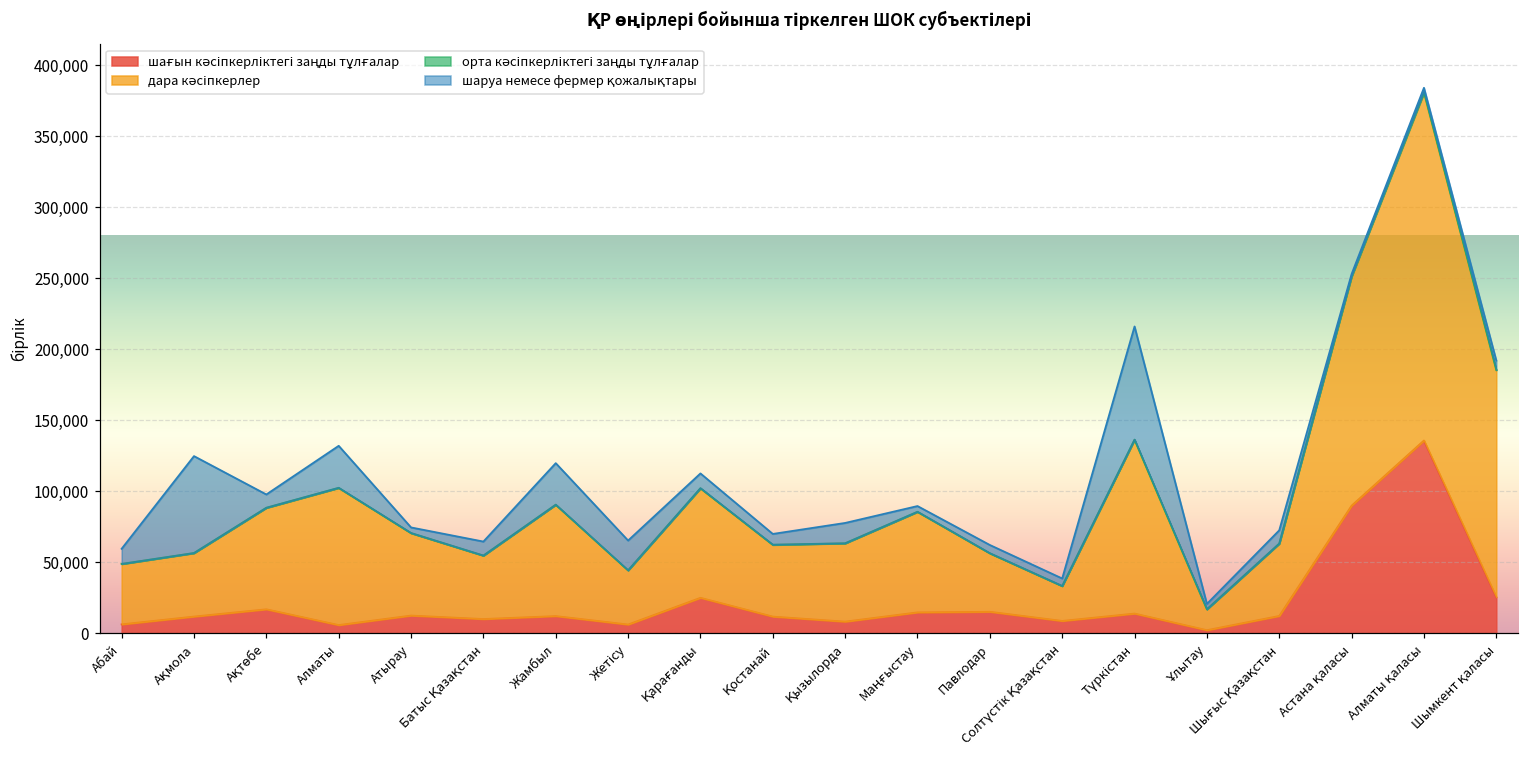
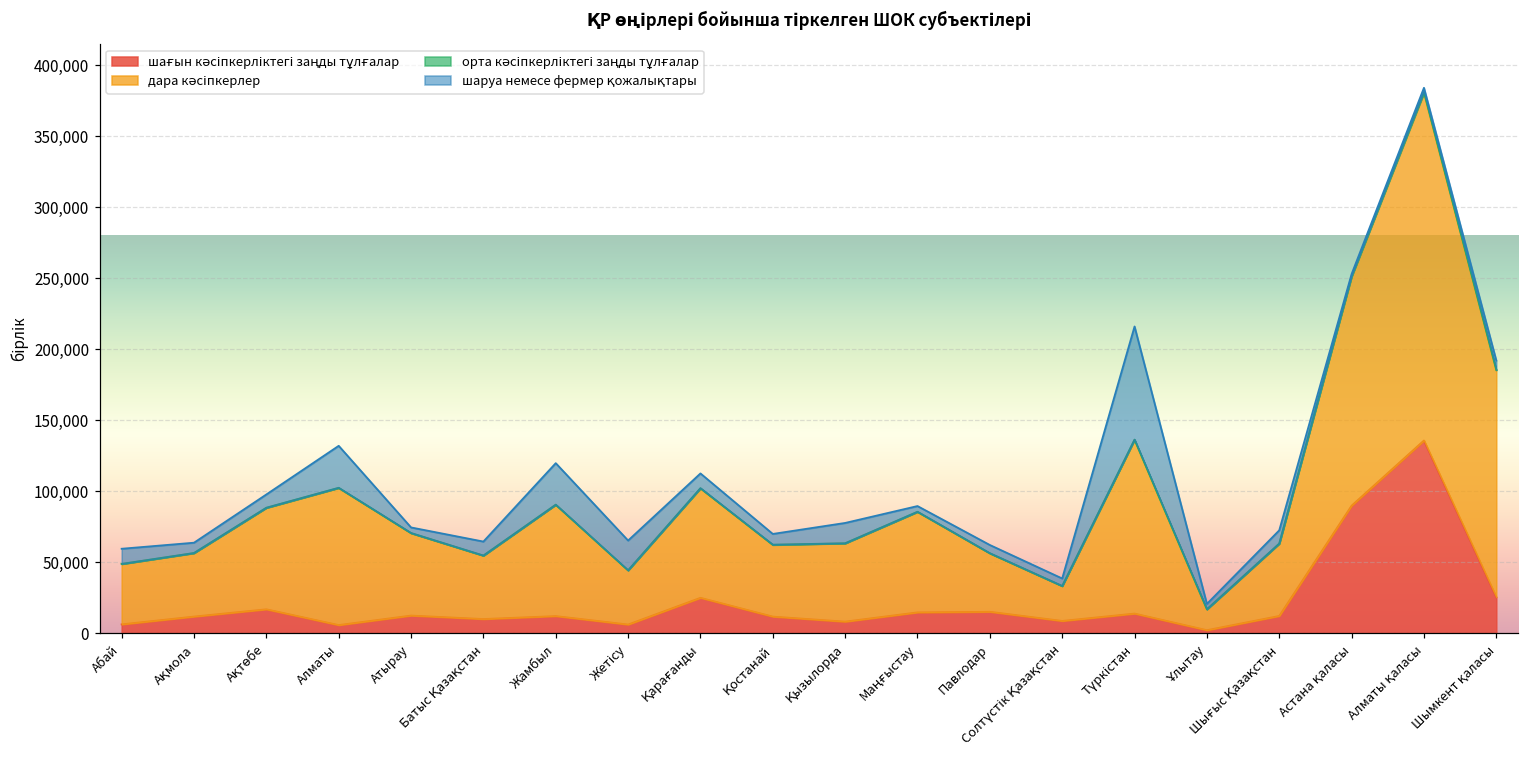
  {
    "шағын кәсіпкерліктегі заңды тұлғалар": {
      "Абай": "6,000",
      "Ақмола": "12,000",
      "Ақтөбе": "17,000",
      "Алматы": "6,000",
      "Атырау": "12,000",
      "Батыс Қазақстан": "10,000",
      "Жамбыл": "12,000",
      "Жетісу": "6,000",
      "Қарағанды": "25,000",
      "Қостанай": "12,000",
      "Қызылорда": "8,000",
      "Маңғыстау": "15,000",
      "Павлодар": "15,000",
      "Солтүстік Қазақстан": "9,000",
      "Түркістан": "14,000",
      "Ұлытау": "2,000",
      "Шығыс Қазақстан": "12,000",
      "Астана қаласы": "90,000",
      "Алматы қаласы": "136,000",
      "Шымкент қаласы": "25,000"
    },
    "шаруа немесе фермер қожалықтары": {
      "Абай": "11,000",
-     "Ақмола": "68,000",
+     "Ақмола": "7,000",
      "Ақтөбе": "9,000",
      "Алматы": "30,000",
      "Атырау": "4,000",
      "Батыс Қазақстан": "10,000",
      "Жамбыл": "29,000",
      "Жетісу": "21,000",
      "Қарағанды": "10,000",
      "Қостанай": "8,000",
      "Қызылорда": "14,000",
      "Маңғыстау": "4,000",
      "Павлодар": "6,000",
      "Солтүстік Қазақстан": "5,000",
      "Түркістан": "80,000",
      "Ұлытау": "4,000",
      "Шығыс Қазақстан": "9,000",
      "Алматы қаласы": "3,000",
      "Шымкент қаласы": "7,000"
    }
  }
